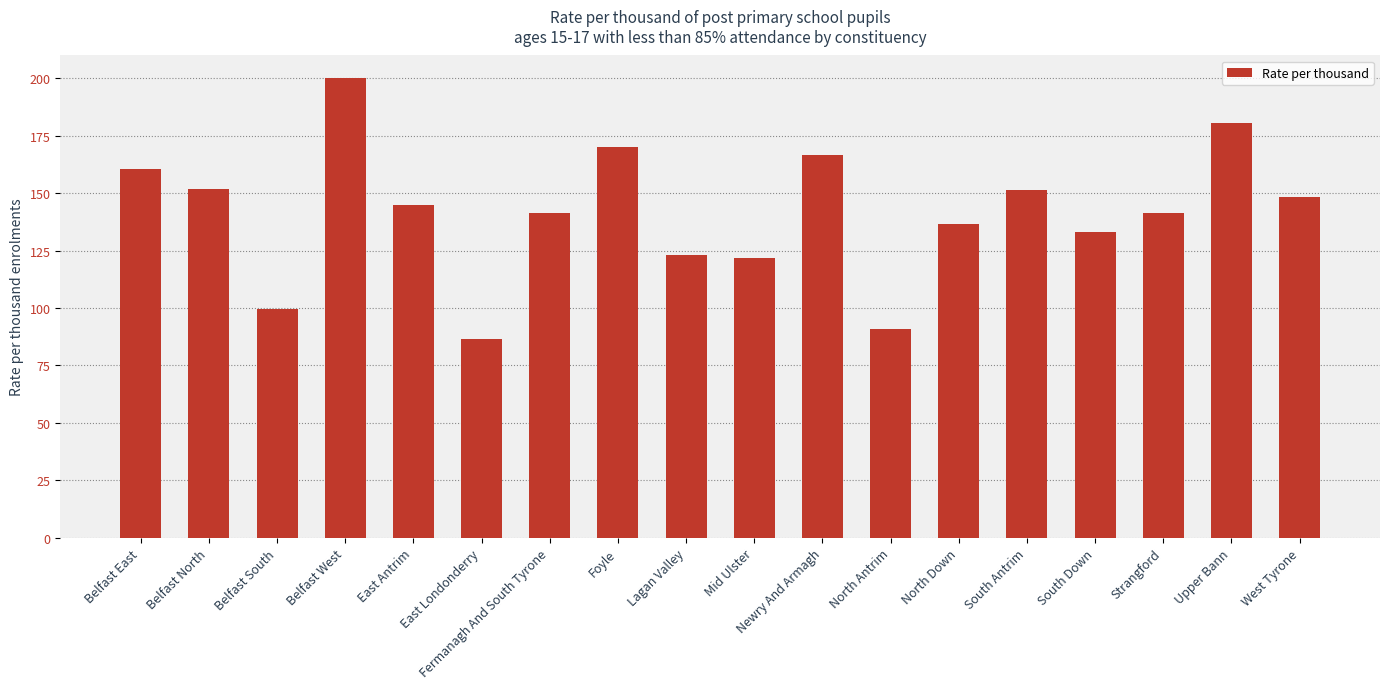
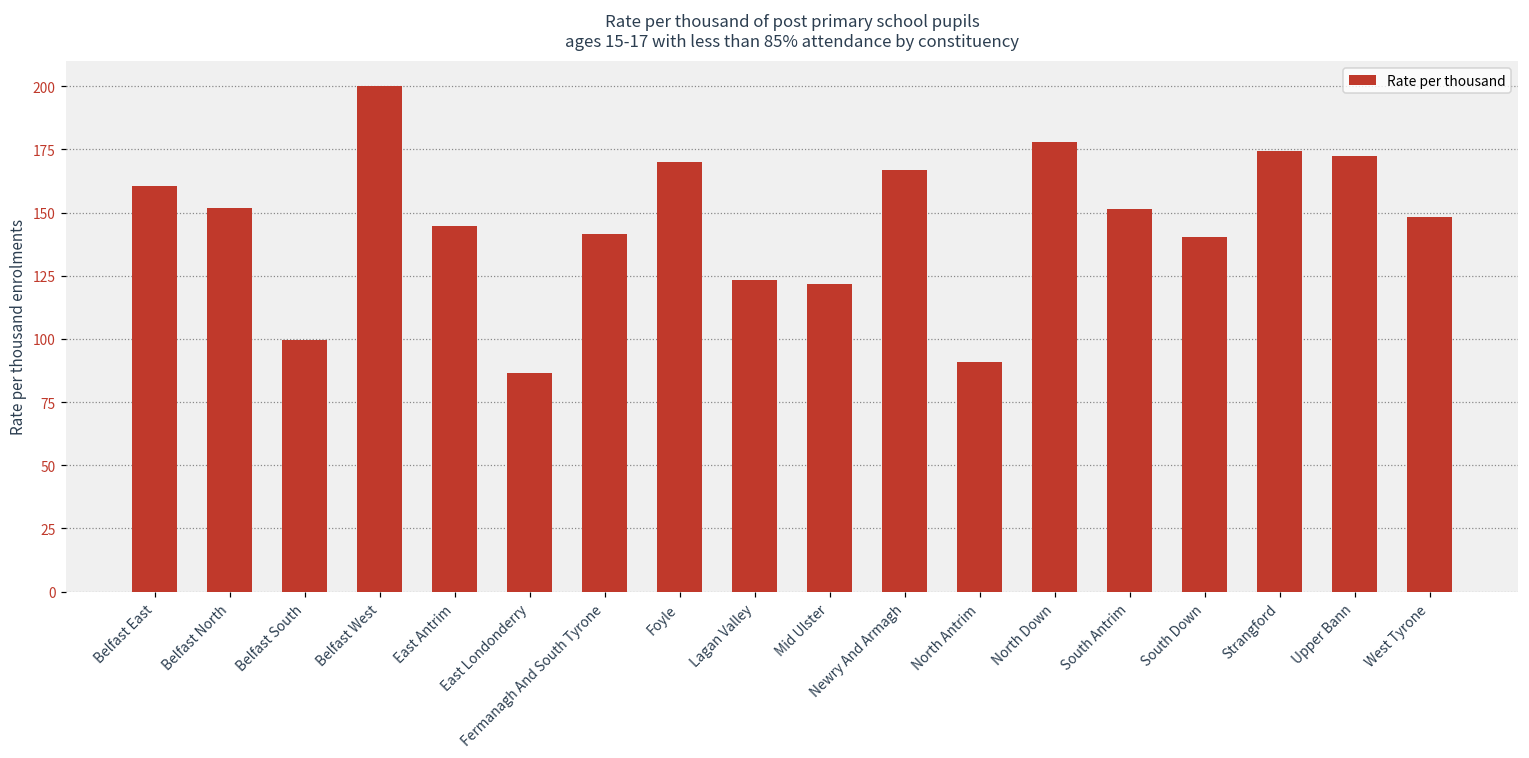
  {
    "Belfast East": 161,
    "Belfast North": 152,
    "Belfast South": 99,
    "Belfast West": 200,
    "East Antrim": 145,
    "East Londonderry": 87,
    "Fermanagh And South Tyrone": 142,
    "Foyle": 170,
    "Lagan Valley": 123,
    "Mid Ulster": 122,
    "Newry And Armagh": 167,
    "North Antrim": 91,
-   "North Down": 137,
+   "North Down": 178,
    "South Antrim": 151,
-   "South Down": 133,
-   "Strangford": 141,
-   "Upper Bann": 181,
+   "South Down": 141,
+   "Strangford": 174,
+   "Upper Bann": 172,
    "West Tyrone": 148
  }
